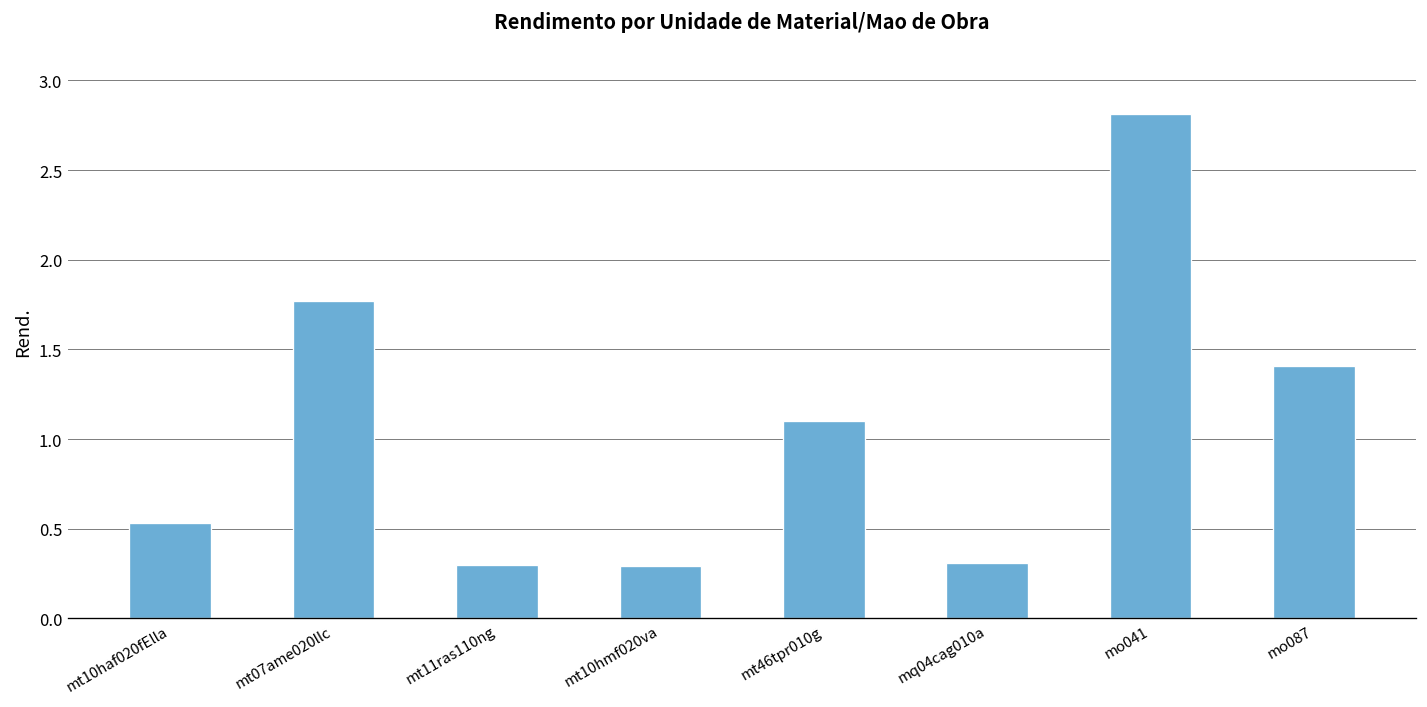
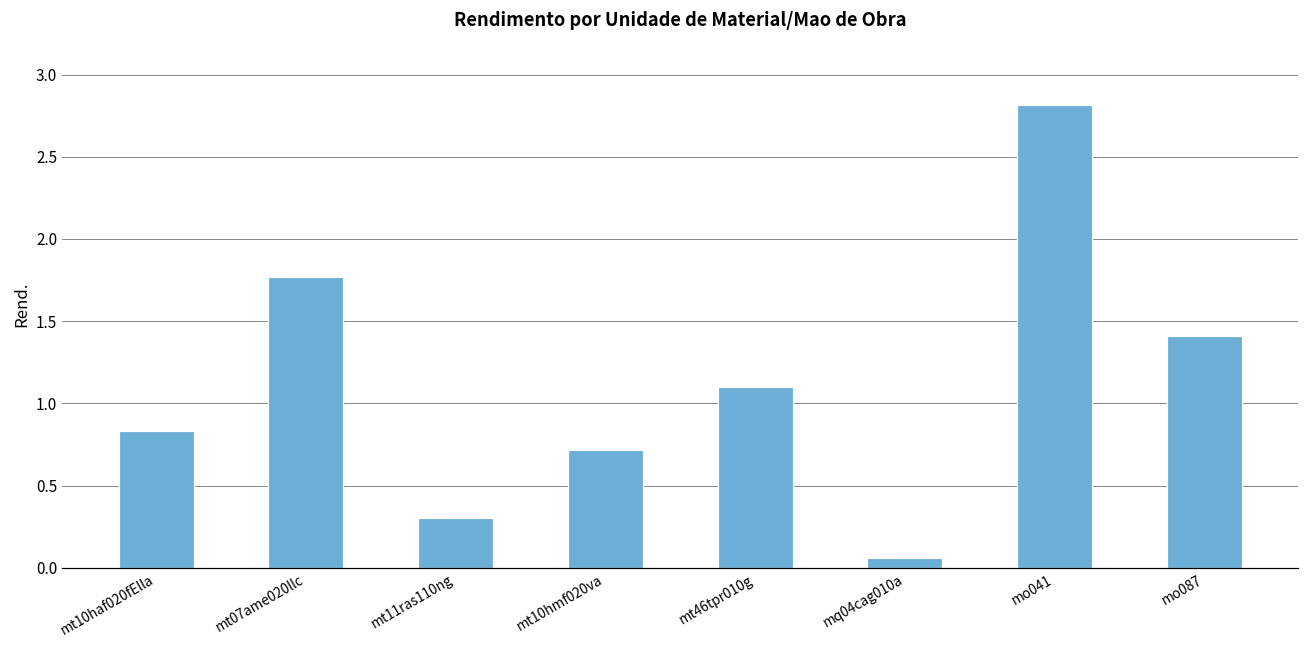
  {
-   "mt10haf020fElla": 0.53,
+   "mt10haf020fElla": 0.83,
    "mt07ame020llc": 1.77,
    "mt11ras110ng": 0.30,
-   "mt10hmf020va": 0.29,
+   "mt10hmf020va": 0.72,
    "mt46tpr010g": 1.10,
-   "mq04cag010a": 0.31,
+   "mq04cag010a": 0.06,
    "mo041": 2.81,
    "mo087": 1.41
  }
